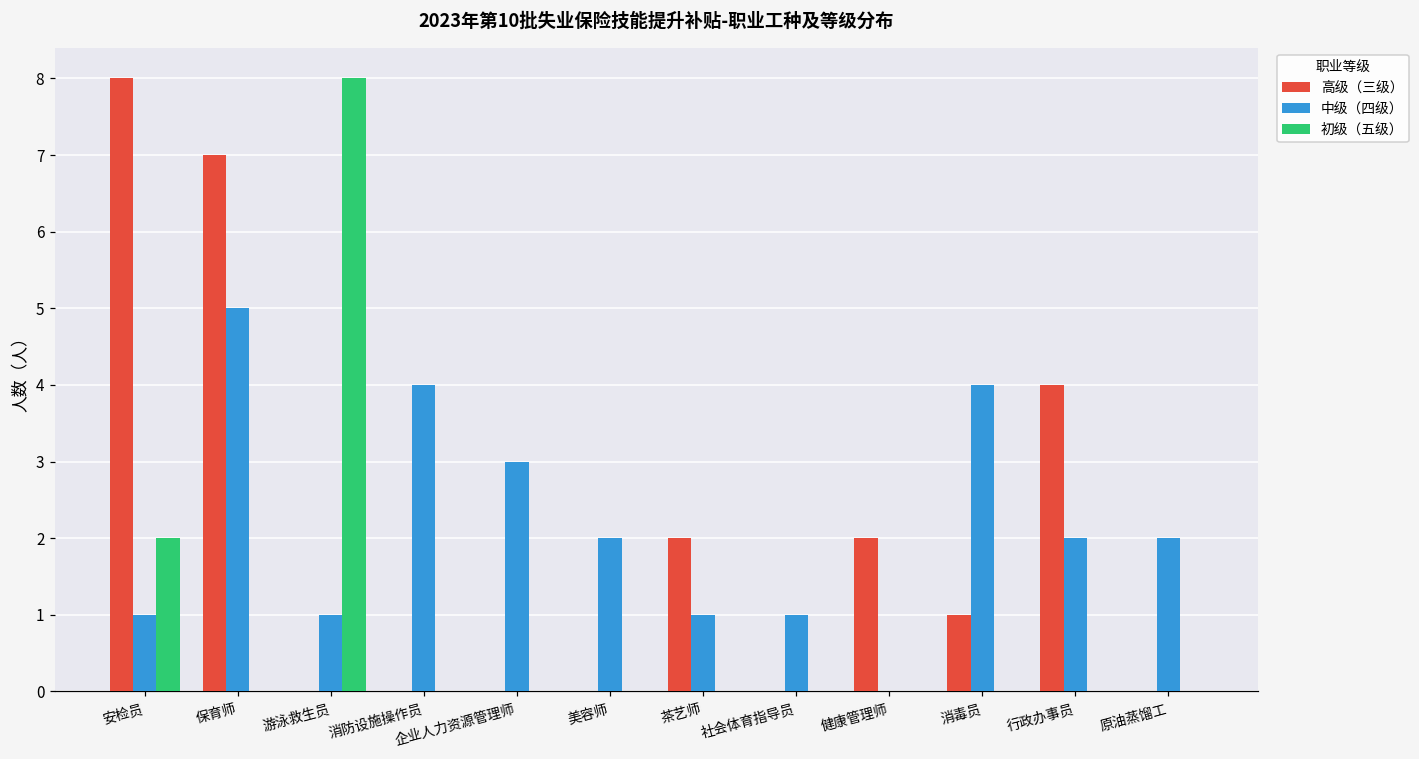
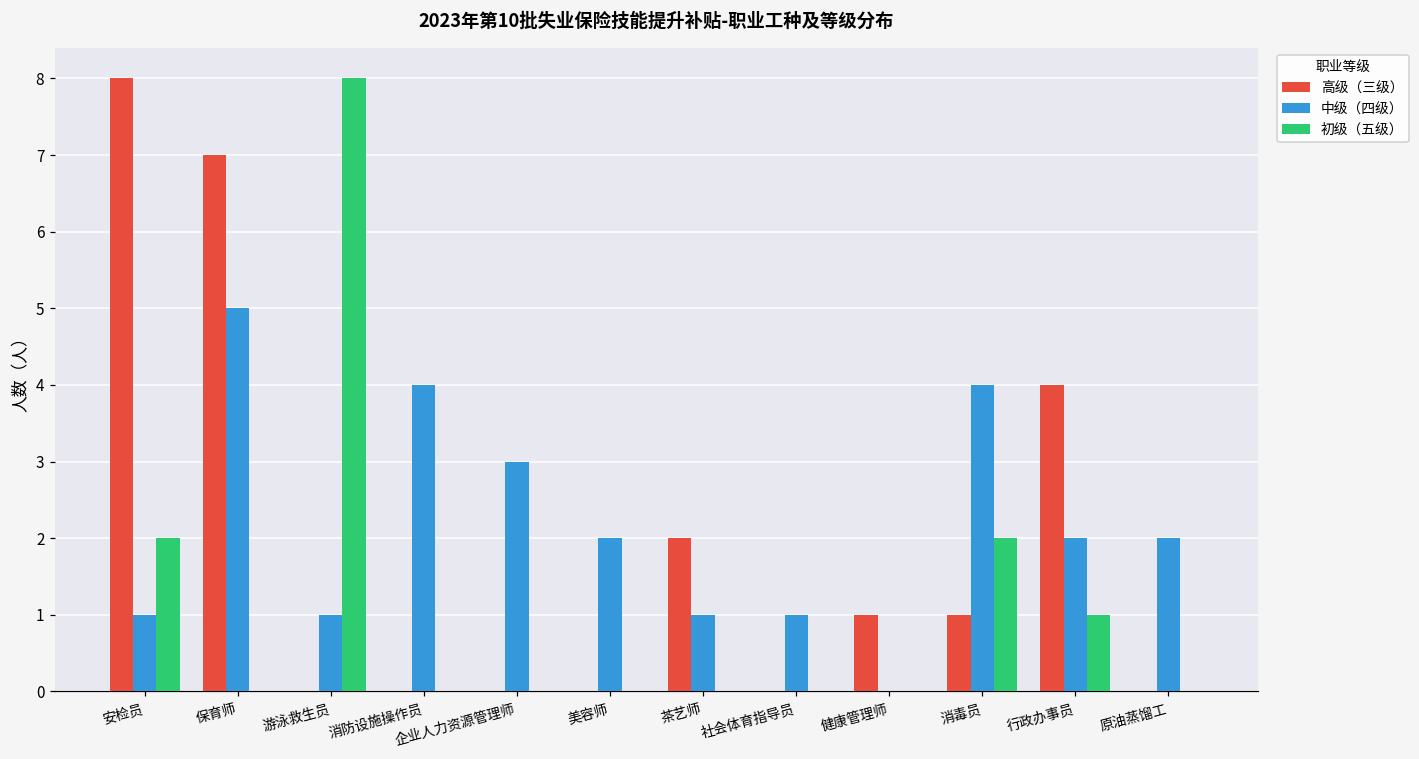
  {
    "高级（三级）": {
      "安检员": 8,
      "保育师": 7,
      "游泳救生员": 0,
      "消防设施操作员": 0,
      "企业人力资源管理师": 0,
      "美容师": 0,
      "茶艺师": 2,
      "社会体育指导员": 0,
-     "健康管理师": 2,
+     "健康管理师": 1,
      "消毒员": 1,
      "行政办事员": 4,
      "原油蒸馏工": 0
    },
    "中级（四级）": {
      "安检员": 1,
      "保育师": 5,
      "游泳救生员": 1,
      "消防设施操作员": 4,
      "企业人力资源管理师": 3,
      "美容师": 2,
      "茶艺师": 1,
      "社会体育指导员": 1,
      "健康管理师": 0,
      "消毒员": 4,
      "行政办事员": 2,
      "原油蒸馏工": 2
    },
    "初级（五级）": {
      "安检员": 2,
      "保育师": 0,
      "游泳救生员": 8,
      "消防设施操作员": 0,
      "企业人力资源管理师": 0,
      "美容师": 0,
      "茶艺师": 0,
      "社会体育指导员": 0,
      "健康管理师": 0,
-     "消毒员": 0,
-     "行政办事员": 0,
+     "消毒员": 2,
+     "行政办事员": 1,
      "原油蒸馏工": 0
    }
  }
